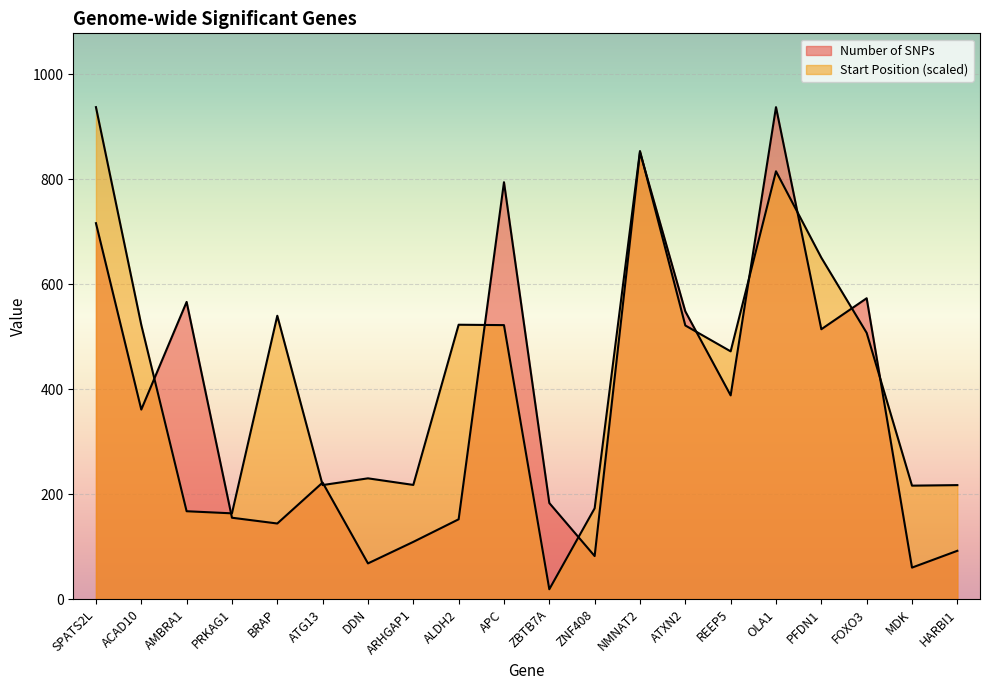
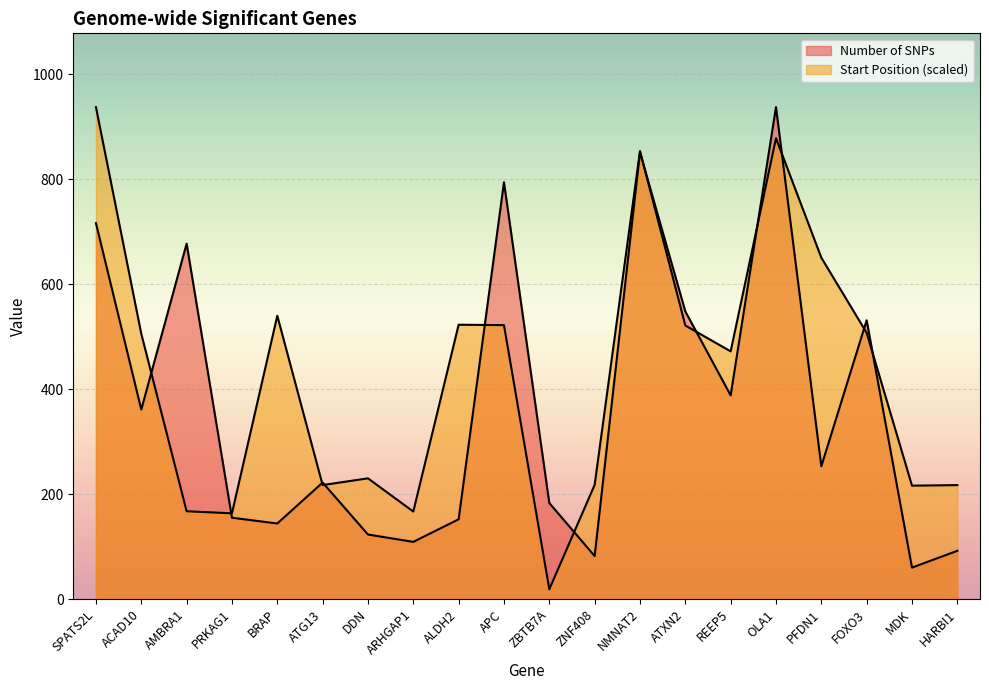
  {
    "Number of SNPs": {
      "SPATS2L": 720,
      "ACAD10": 360,
-     "AMBRA1": 570,
+     "AMBRA1": 680,
      "PRKAG1": 160,
      "BRAP": 140,
      "ATG13": 220,
-     "DDN": 70,
+     "DDN": 120,
      "ARHGAP1": 110,
      "ALDH2": 150,
      "APC": 790,
      "ZBTB7A": 180,
      "ZNF408": 80,
      "ATXN2": 550,
      "REEP5": 390,
      "OLA1": 940,
-     "PFDN1": 510,
-     "FOXO3": 570,
+     "PFDN1": 250,
+     "FOXO3": 530,
      "MDK": 60,
      "HARBI1": 90
    },
    "Start Position (scaled)": {
      "SPATS2L": 940,
-     "ACAD10": 520,
+     "ACAD10": 510,
      "AMBRA1": 170,
      "PRKAG1": 160,
      "BRAP": 540,
      "ATG13": 220,
      "DDN": 230,
-     "ARHGAP1": 220,
+     "ARHGAP1": 170,
      "ALDH2": 520,
      "APC": 520,
      "ZBTB7A": 20,
-     "ZNF408": 170,
+     "ZNF408": 220,
      "ATXN2": 520,
      "REEP5": 470,
-     "OLA1": 810,
+     "OLA1": 880,
      "PFDN1": 650,
      "FOXO3": 510,
      "MDK": 220,
      "HARBI1": 220
    }
  }
